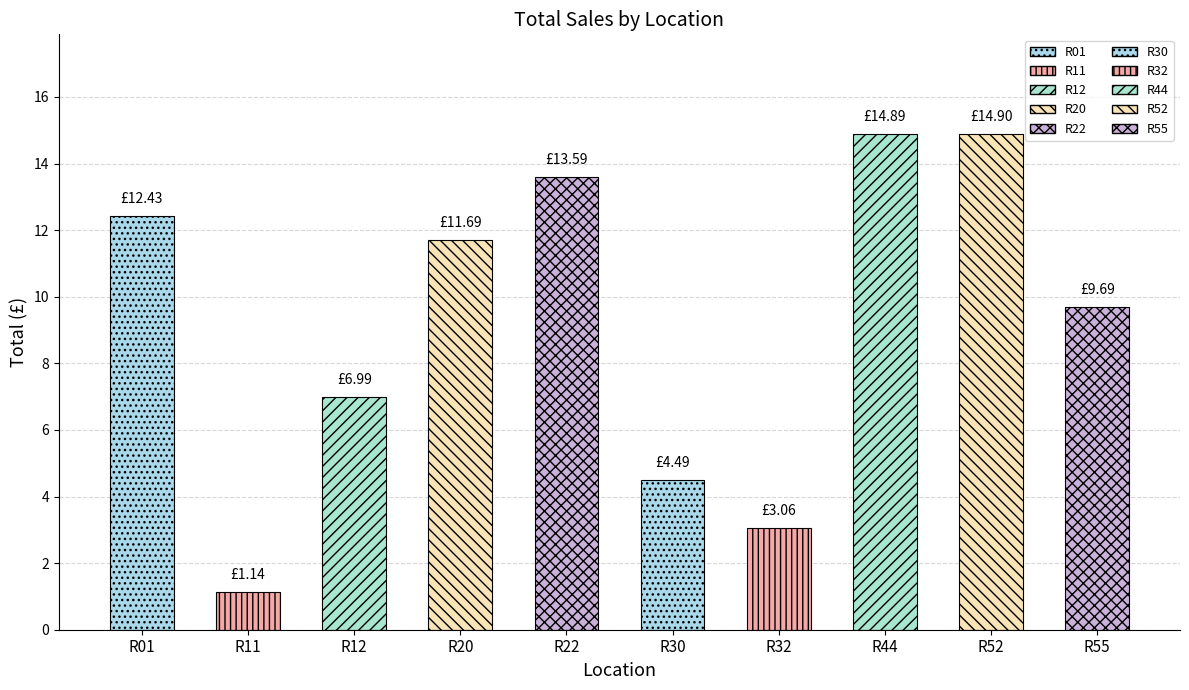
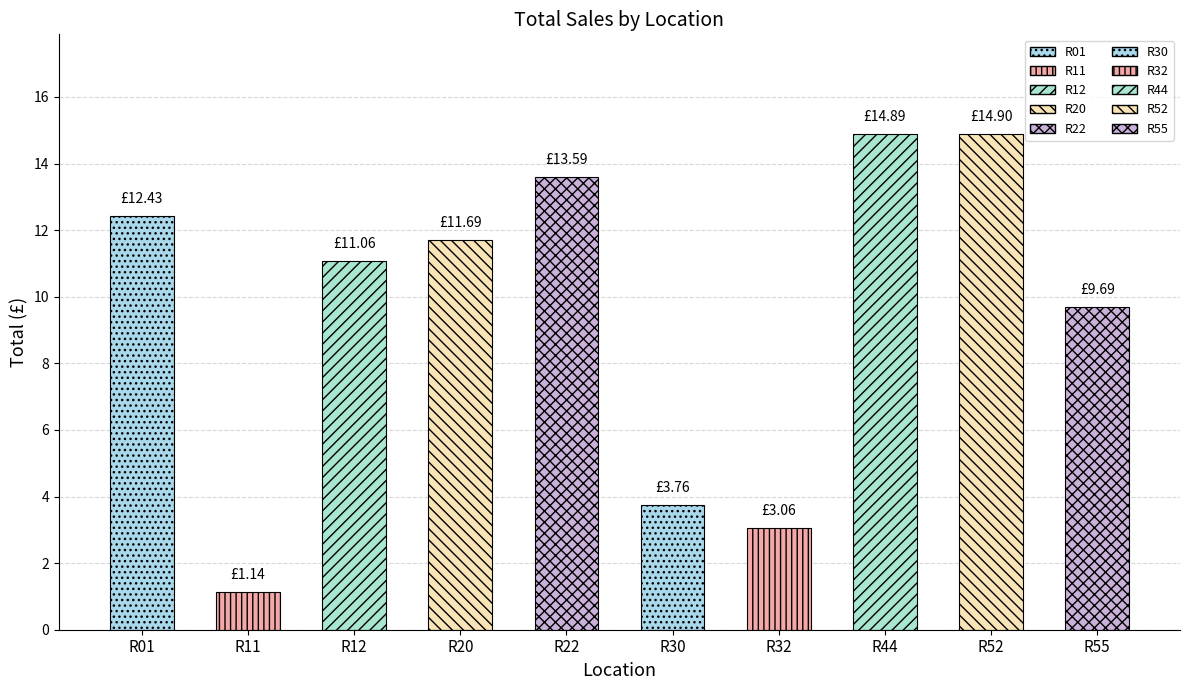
  {
    "R01": "£12.43",
    "R11": "£1.14",
-   "R12": "£6.99",
+   "R12": "£11.06",
    "R20": "£11.69",
    "R22": "£13.59",
-   "R30": "£4.49",
+   "R30": "£3.76",
    "R32": "£3.06",
    "R44": "£14.89",
    "R52": "£14.90",
    "R55": "£9.69"
  }
